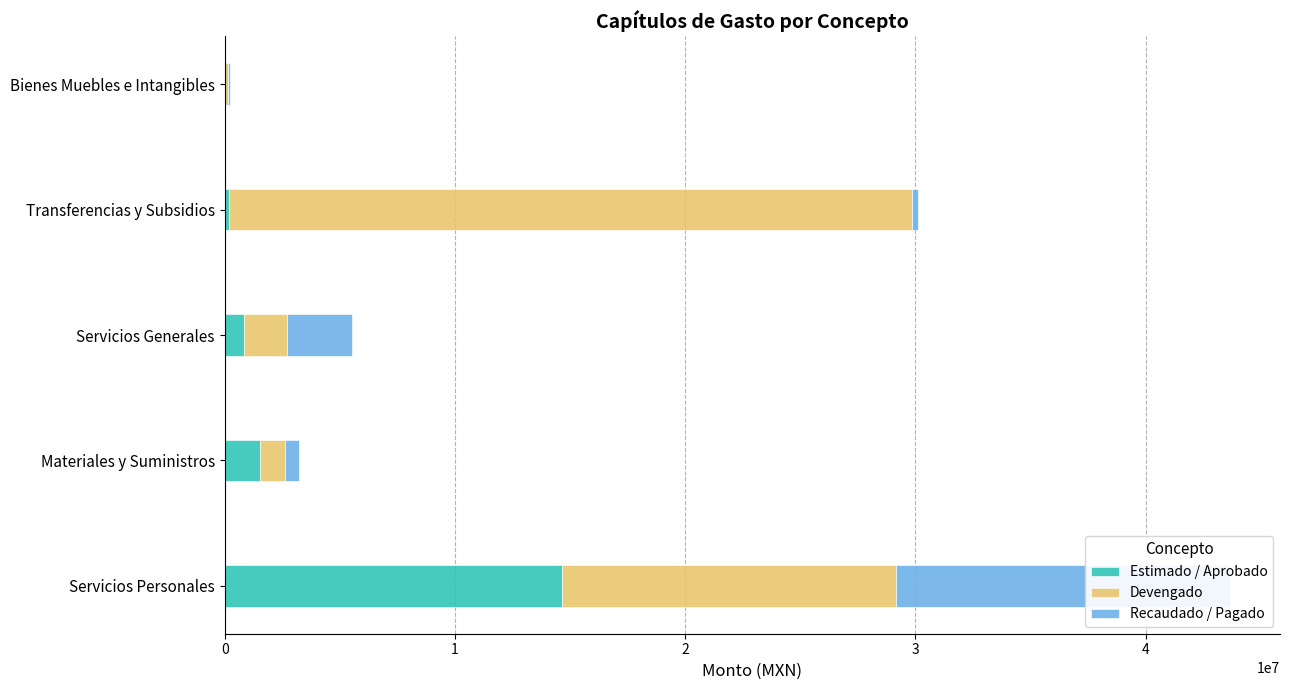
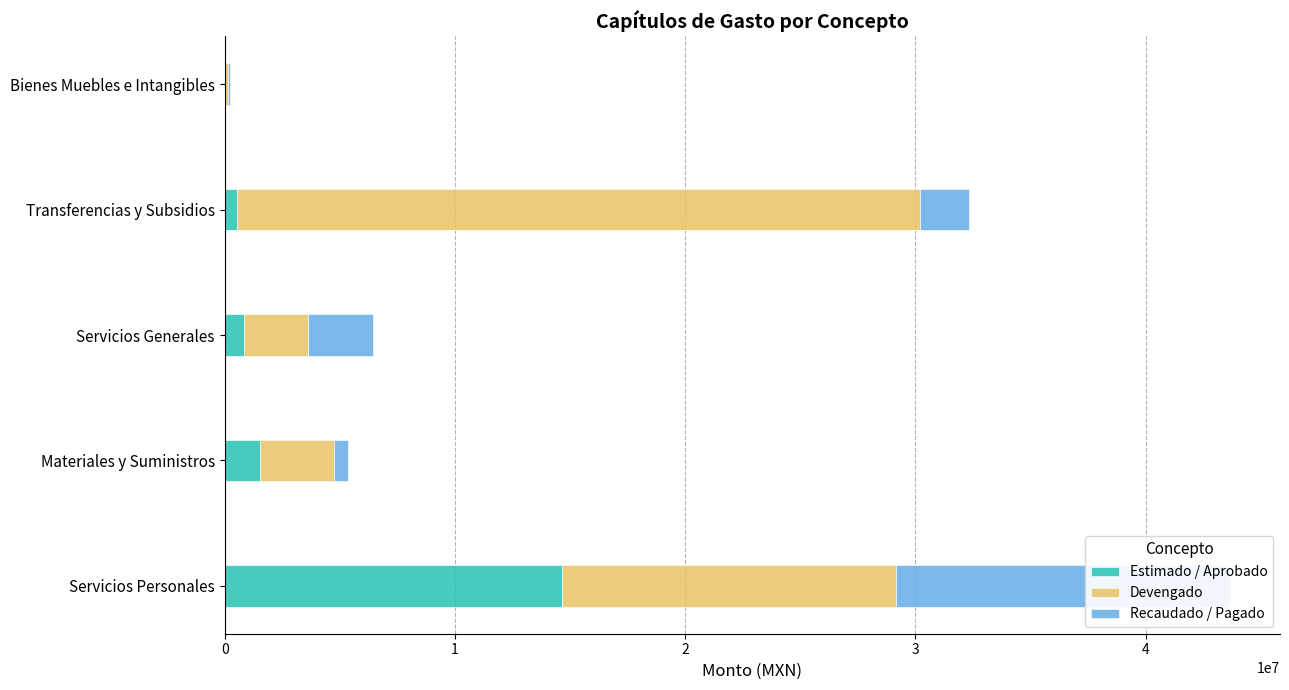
  {
    "Estimado / Aprobado": {
-     "Transferencias y Subsidios": 200000,
+     "Transferencias y Subsidios": 500000,
      "Servicios Generales": 800000,
      "Materiales y Suministros": 1500000,
      "Servicios Personales": 14600000
    },
    "Devengado": {
      "Transferencias y Subsidios": 29700000,
-     "Servicios Generales": 1900000,
-     "Materiales y Suministros": 1100000,
+     "Servicios Generales": 2800000,
+     "Materiales y Suministros": 3200000,
      "Servicios Personales": 14500000
    },
    "Recaudado / Pagado": {
-     "Transferencias y Subsidios": 300000,
+     "Transferencias y Subsidios": 2100000,
      "Servicios Generales": 2800000,
      "Materiales y Suministros": 600000
    }
  }
